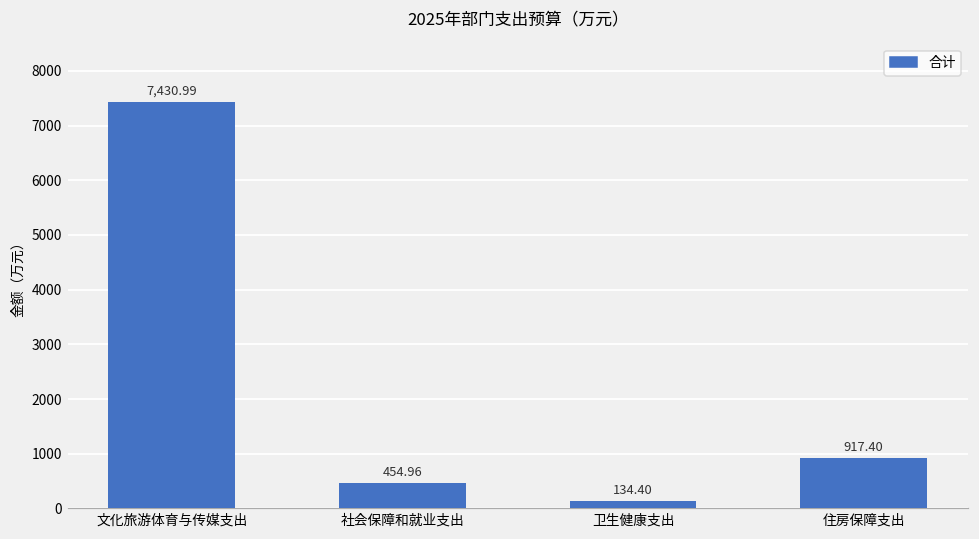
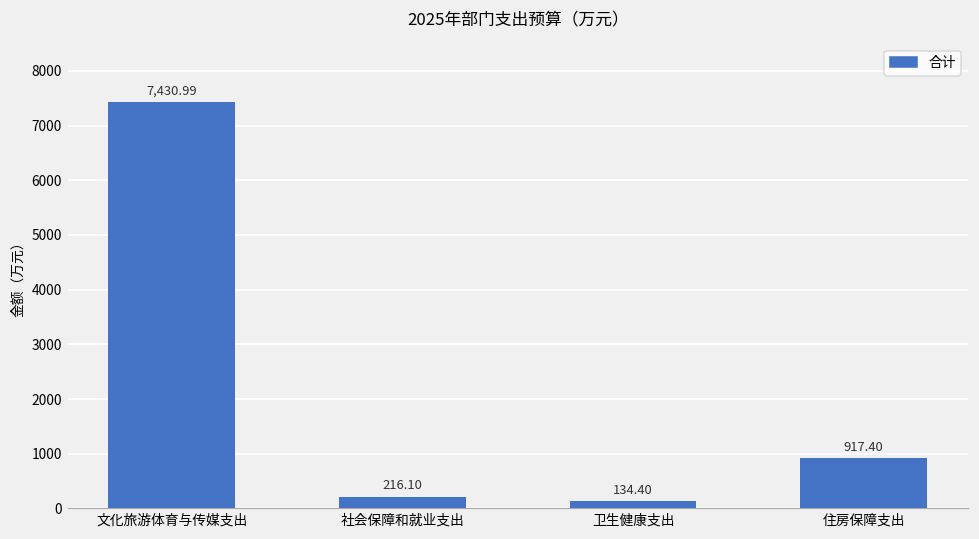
  {
    "文化旅游体育与传媒支出": "7,430.99",
-   "社会保障和就业支出": "454.96",
+   "社会保障和就业支出": "216.10",
    "卫生健康支出": "134.40",
    "住房保障支出": "917.40"
  }
